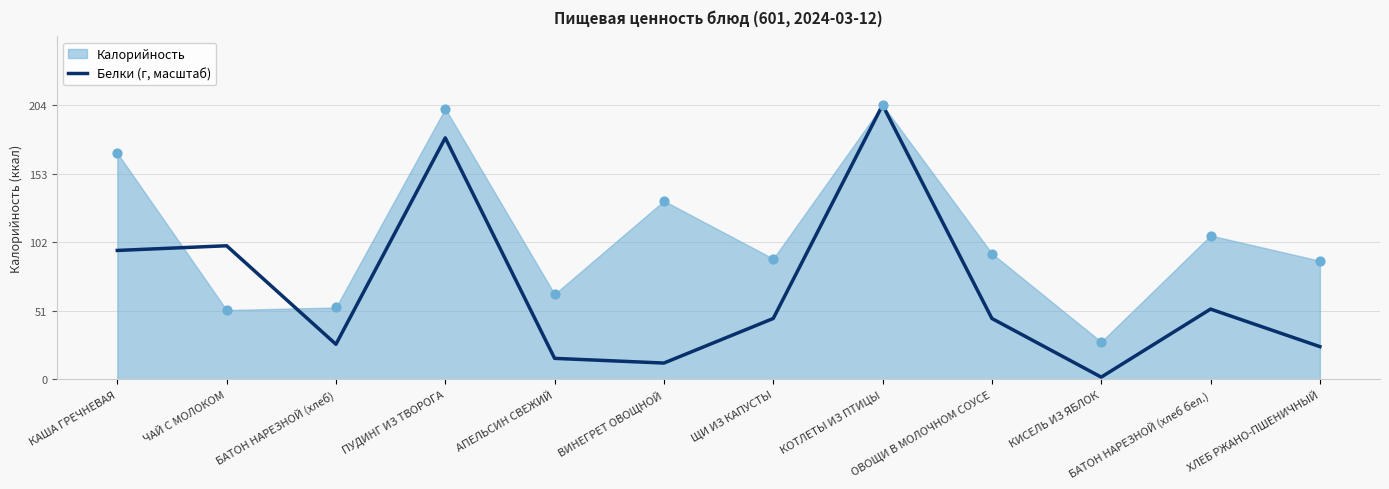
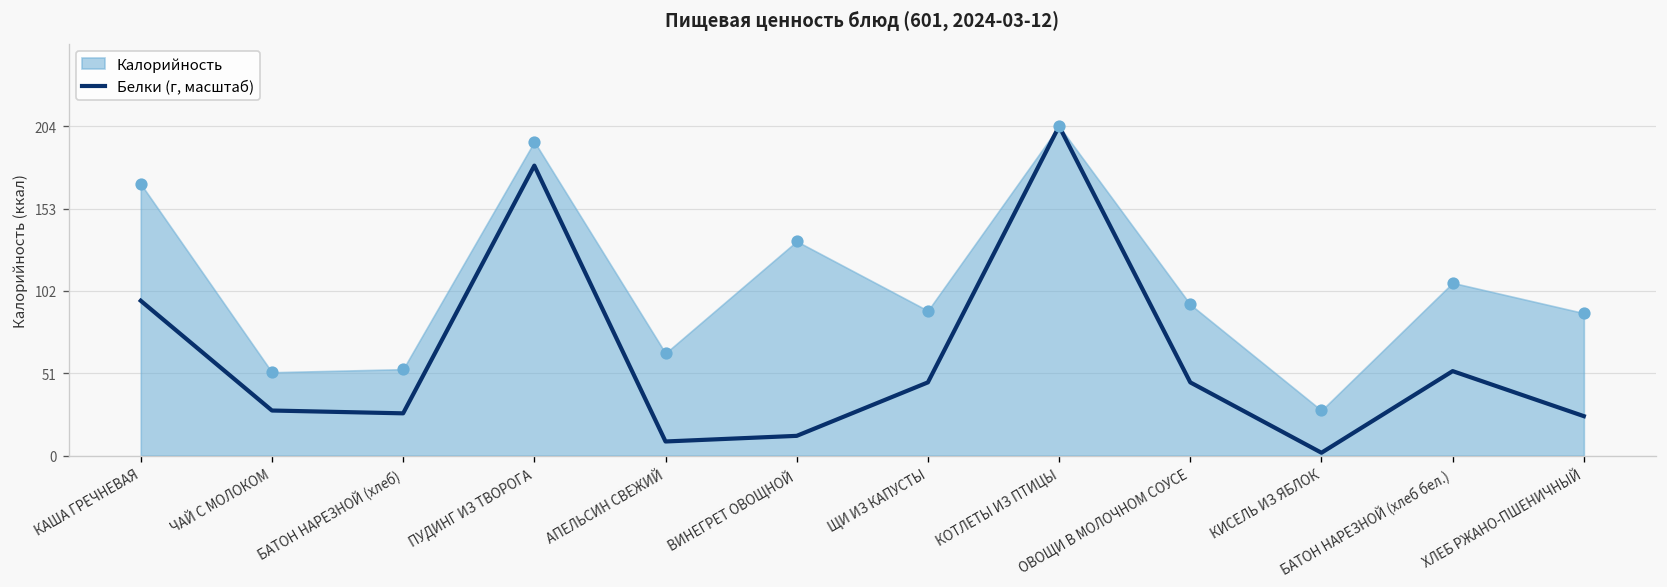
  {
    "Белки (г, масштаб)": {
      "КАША ГРЕЧНЕВАЯ": 96,
-     "ЧАЙ С МОЛОКОМ": 100,
+     "ЧАЙ С МОЛОКОМ": 28,
      "БАТОН НАРЕЗНОЙ (хлеб)": 26,
      "ПУДИНГ ИЗ ТВОРОГА": 180,
-     "АПЕЛЬСИН СВЕЖИЙ": 16,
+     "АПЕЛЬСИН СВЕЖИЙ": 9,
      "ВИНЕГРЕТ ОВОЩНОЙ": 12,
      "ЩИ ИЗ КАПУСТЫ": 45,
      "ОВОЩИ В МОЛОЧНОМ СОУСЕ": 45,
      "КИСЕЛЬ ИЗ ЯБЛОК": 2,
      "БАТОН НАРЕЗНОЙ (хлеб бел.)": 52,
      "ХЛЕБ РЖАНО-ПШЕНИЧНЫЙ": 24
    },
    "Калорийность": {
      "КАША ГРЕЧНЕВАЯ": 169,
      "ЧАЙ С МОЛОКОМ": 52,
      "БАТОН НАРЕЗНОЙ (хлеб)": 54,
-     "ПУДИНГ ИЗ ТВОРОГА": 202,
+     "ПУДИНГ ИЗ ТВОРОГА": 195,
      "АПЕЛЬСИН СВЕЖИЙ": 64,
      "ВИНЕГРЕТ ОВОЩНОЙ": 133,
      "ЩИ ИЗ КАПУСТЫ": 90,
      "ОВОЩИ В МОЛОЧНОМ СОУСЕ": 94,
      "КИСЕЛЬ ИЗ ЯБЛОК": 28,
      "БАТОН НАРЕЗНОЙ (хлеб бел.)": 107,
      "ХЛЕБ РЖАНО-ПШЕНИЧНЫЙ": 88
    }
  }
